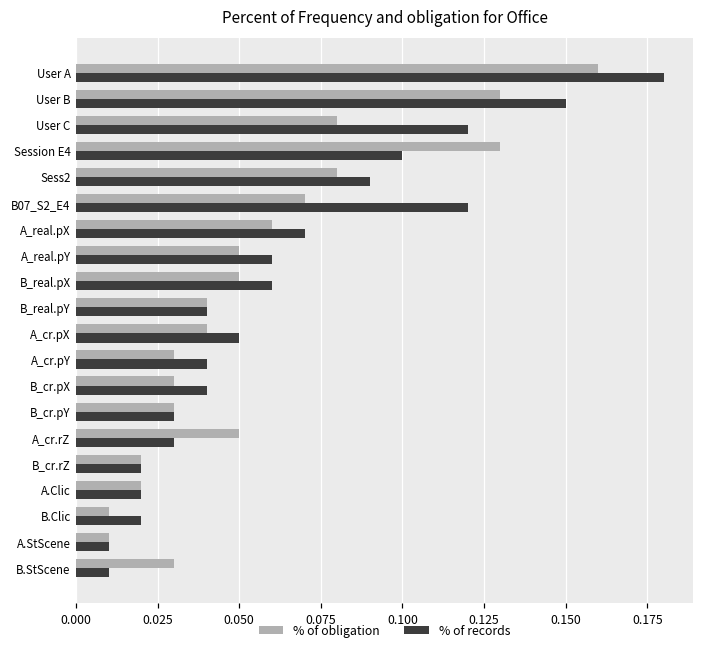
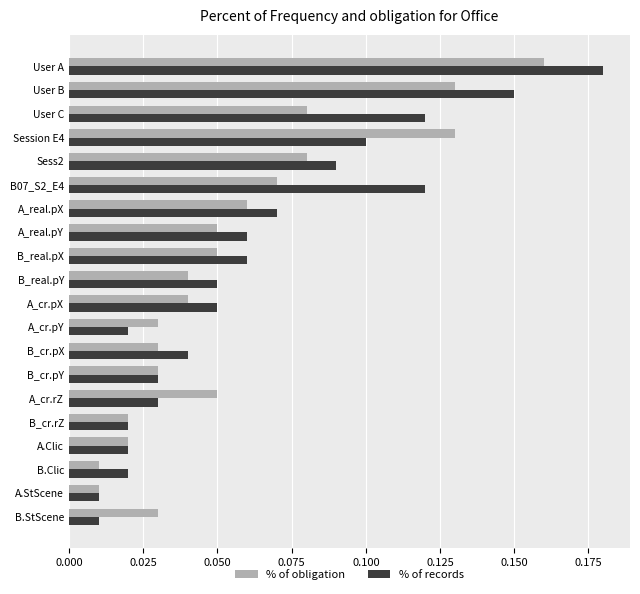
  {
    "% of records": {
      "User A": 0.18,
      "User B": 0.15,
      "User C": 0.12,
      "Session E4": 0.10,
      "Sess2": 0.09,
      "B07_S2_E4": 0.12,
      "A_real.pX": 0.07,
      "A_real.pY": 0.06,
      "B_real.pX": 0.06,
-     "B_real.pY": 0.04,
+     "B_real.pY": 0.05,
      "A_cr.pX": 0.05,
-     "A_cr.pY": 0.04,
+     "A_cr.pY": 0.02,
      "B_cr.pX": 0.04,
      "B_cr.pY": 0.03,
      "A_cr.rZ": 0.03,
      "B_cr.rZ": 0.02,
      "A.Clic": 0.02,
      "B.Clic": 0.02,
      "A.StScene": 0.01,
      "B.StScene": 0.01
    },
    "% of obligation": {
      "User A": 0.16,
      "User B": 0.13,
      "User C": 0.08,
      "Session E4": 0.13,
      "Sess2": 0.08,
      "B07_S2_E4": 0.07,
      "A_real.pX": 0.06,
      "A_real.pY": 0.05,
      "B_real.pX": 0.05,
      "B_real.pY": 0.04,
      "A_cr.pX": 0.04,
      "A_cr.pY": 0.03,
      "B_cr.pX": 0.03,
      "B_cr.pY": 0.03,
      "A_cr.rZ": 0.05,
      "B_cr.rZ": 0.02,
      "A.Clic": 0.02,
      "B.Clic": 0.01,
      "A.StScene": 0.01,
      "B.StScene": 0.03
    }
  }
